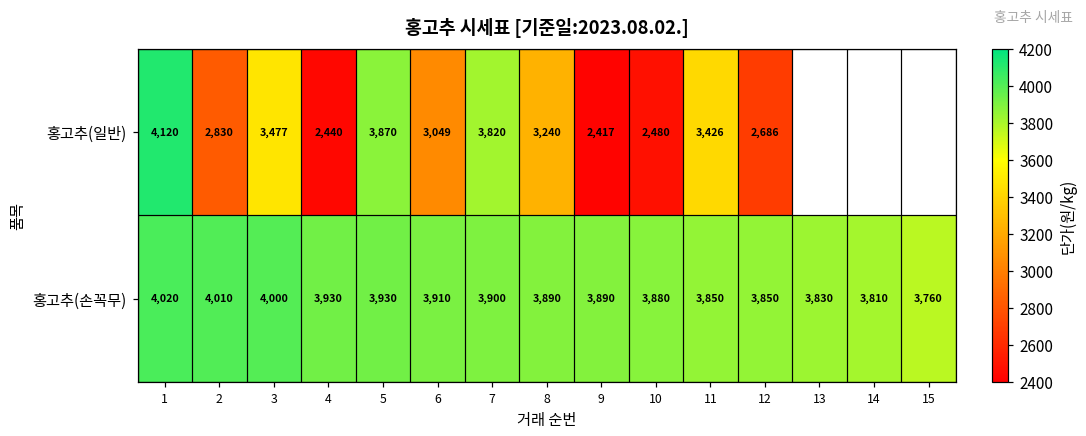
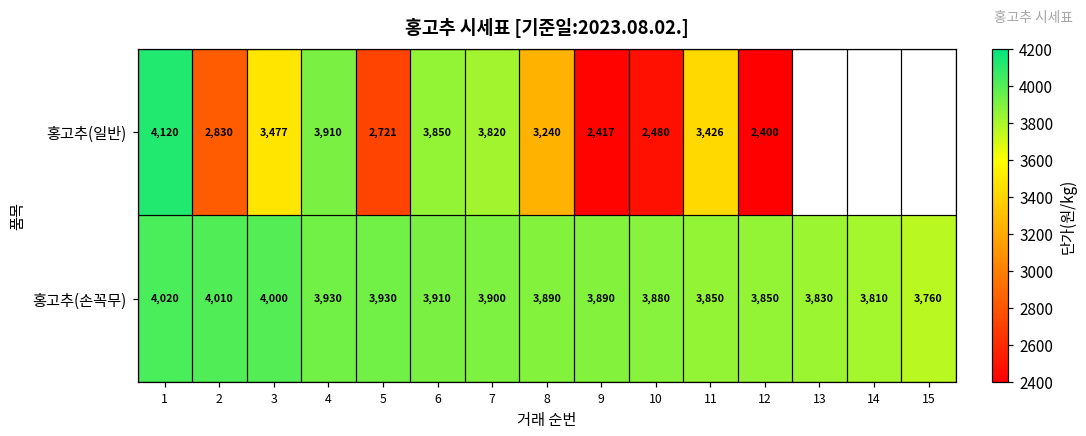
  {
    "홍고추(일반)": {
      "1": "4,120",
      "2": "2,830",
      "3": "3,477",
-     "4": "2,440",
-     "5": "3,870",
-     "6": "3,049",
+     "4": "3,910",
+     "5": "2,721",
+     "6": "3,850",
      "7": "3,820",
      "8": "3,240",
      "9": "2,417",
      "10": "2,480",
      "11": "3,426",
-     "12": "2,686"
+     "12": "2,400"
    },
    "홍고추(손꼭무)": {
      "1": "4,020",
      "2": "4,010",
      "3": "4,000",
      "4": "3,930",
      "5": "3,930",
      "6": "3,910",
      "7": "3,900",
      "8": "3,890",
      "9": "3,890",
      "10": "3,880",
      "11": "3,850",
      "12": "3,850",
      "13": "3,830",
      "14": "3,810",
      "15": "3,760"
    }
  }
